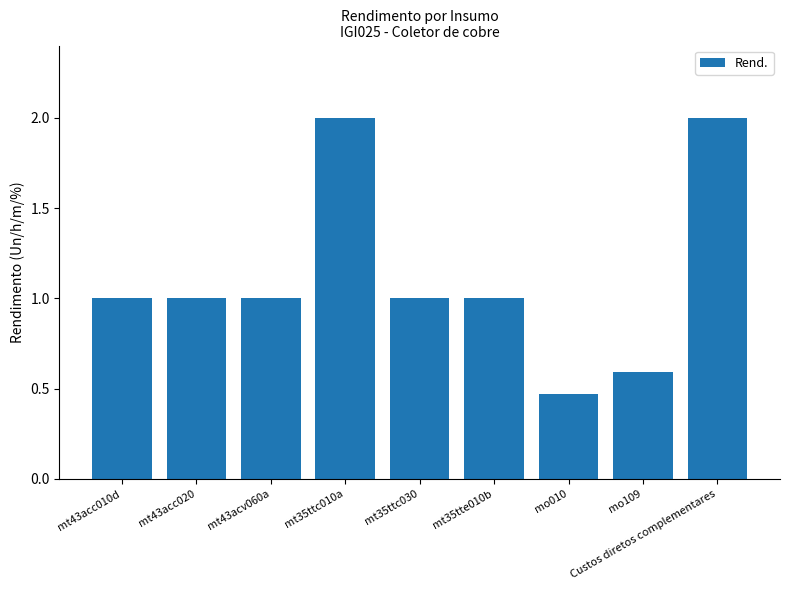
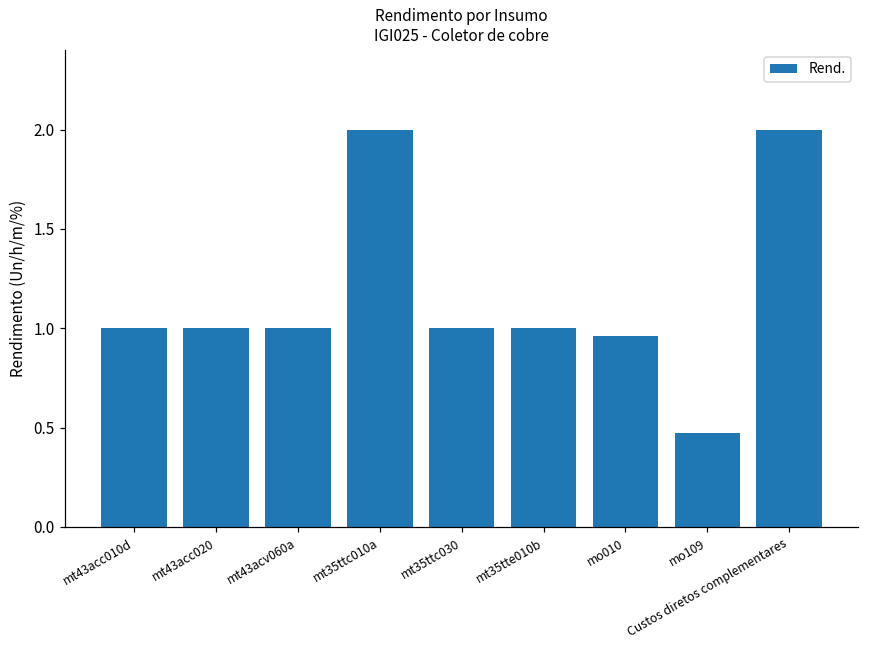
  {
    "mt43acc010d": 1.00,
    "mt43acc020": 1.00,
    "mt43acv060a": 1.00,
    "mt35ttc010a": 2.00,
    "mt35ttc030": 1.00,
    "mt35tte010b": 1.00,
-   "mo010": 0.47,
-   "mo109": 0.59,
+   "mo010": 0.96,
+   "mo109": 0.47,
    "Custos diretos complementares": 2.00
  }
